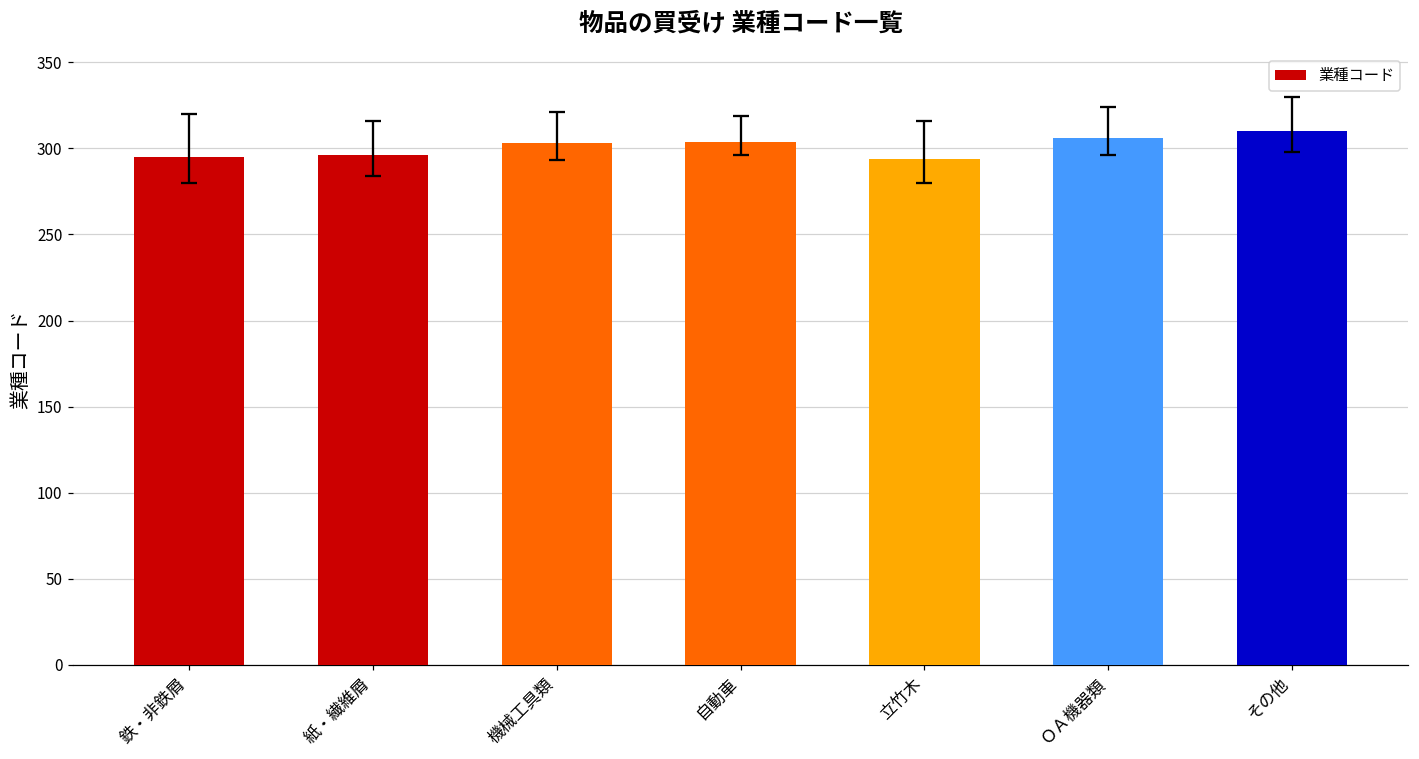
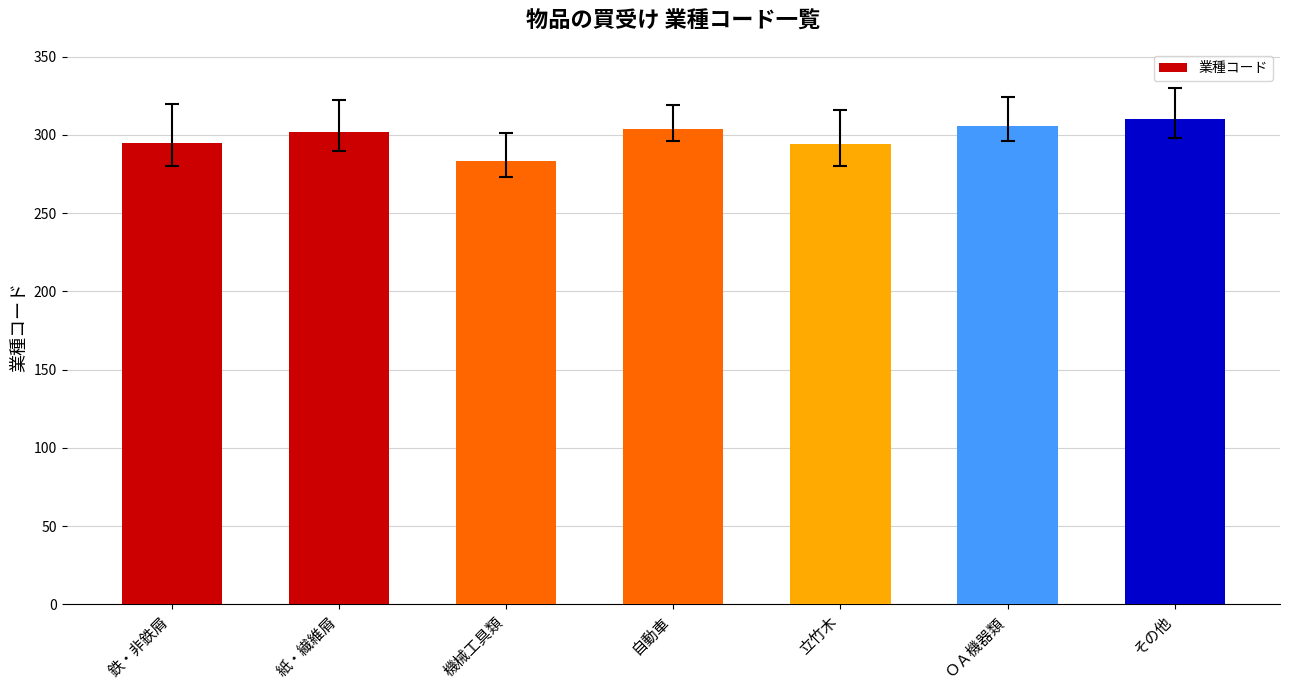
  {
    "業種コード": {
      "鉄・非鉄屑": 295,
-     "紙・繊維屑": 296,
-     "機械工具類": 303,
+     "紙・繊維屑": 302,
+     "機械工具類": 283,
      "自動車": 304,
      "立竹木": 294,
      "ＯＡ機器類": 306,
      "その他": 310
    }
  }
